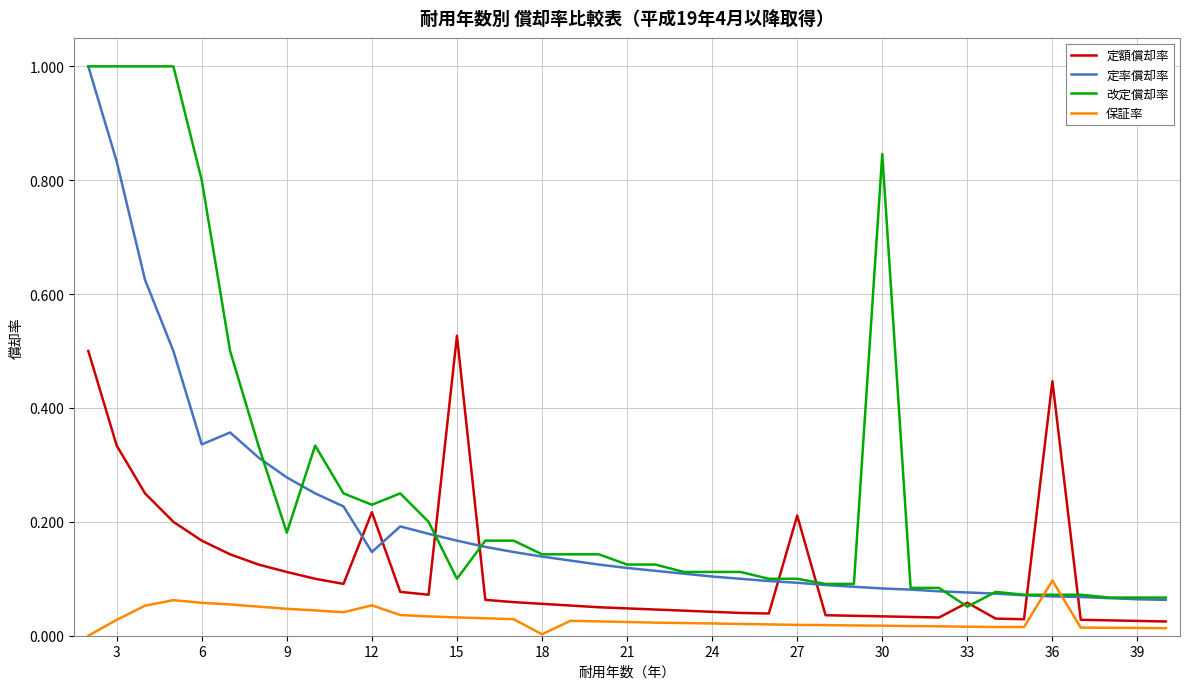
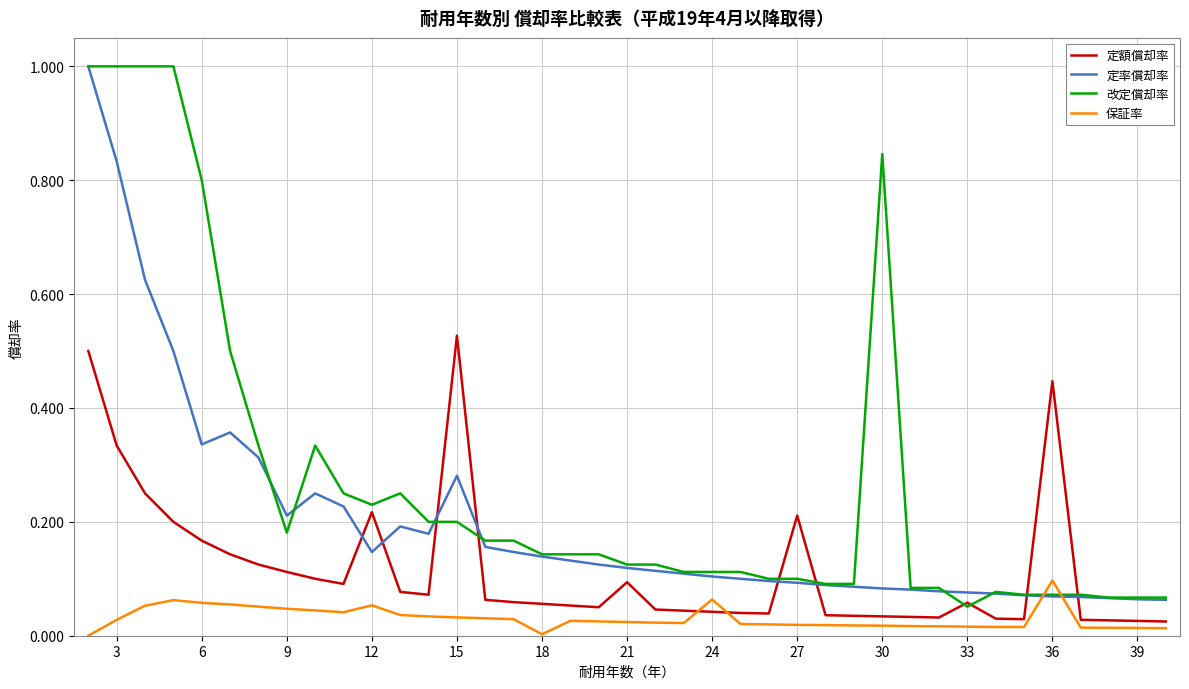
  {
    "定額償却率": {
      "3": 0.33,
      "6": 0.17,
      "9": 0.11,
      "12": 0.22,
      "15": 0.53,
      "18": 0.06,
-     "21": 0.05,
+     "21": 0.09,
      "24": 0.04,
      "27": 0.21,
      "30": 0.03,
      "33": 0.06,
      "36": 0.45,
      "39": 0.03
    },
    "定率償却率": {
      "3": 0.83,
      "6": 0.34,
-     "9": 0.28,
+     "9": 0.21,
      "12": 0.15,
-     "15": 0.17,
+     "15": 0.28,
      "21": 0.12,
      "24": 0.10,
      "27": 0.09,
      "30": 0.08,
      "33": 0.08
    },
    "改定償却率": {
      "3": 1.0,
      "6": 0.8,
      "9": 0.18,
      "12": 0.23,
-     "15": 0.1,
+     "15": 0.2,
      "21": 0.13,
      "24": 0.11,
      "27": 0.1,
      "30": 0.85,
      "33": 0.05
    },
    "保証率": {
      "3": 0.03,
      "6": 0.06,
      "9": 0.05,
      "12": 0.05,
      "15": 0.03,
      "18": 0.00,
      "21": 0.02,
-     "24": 0.02,
+     "24": 0.06,
      "27": 0.02,
      "30": 0.02,
      "33": 0.02,
      "36": 0.10,
      "39": 0.01
    }
  }
